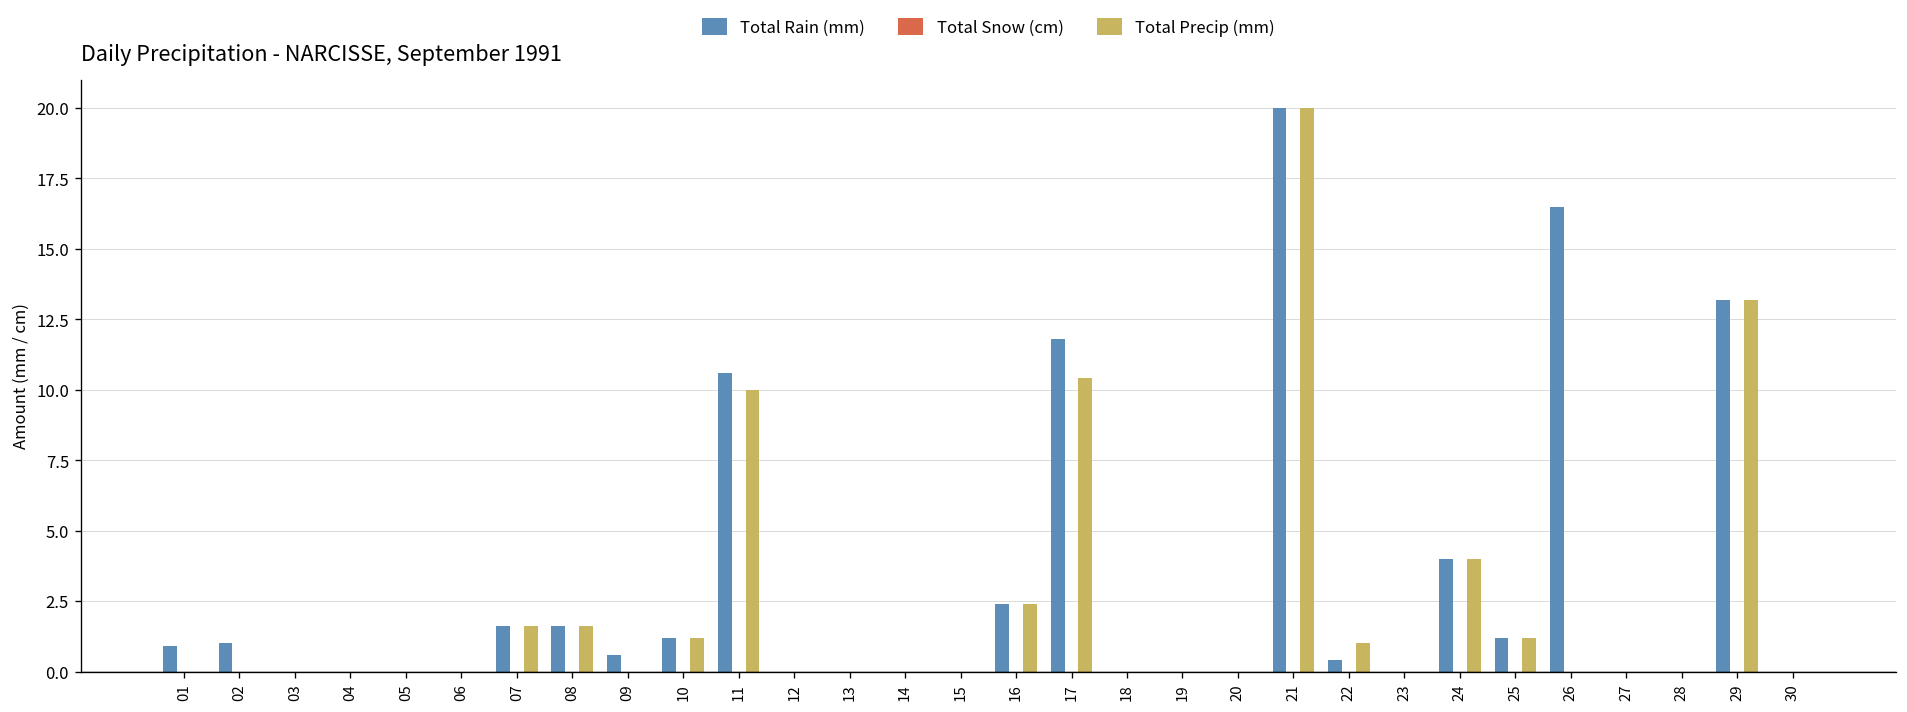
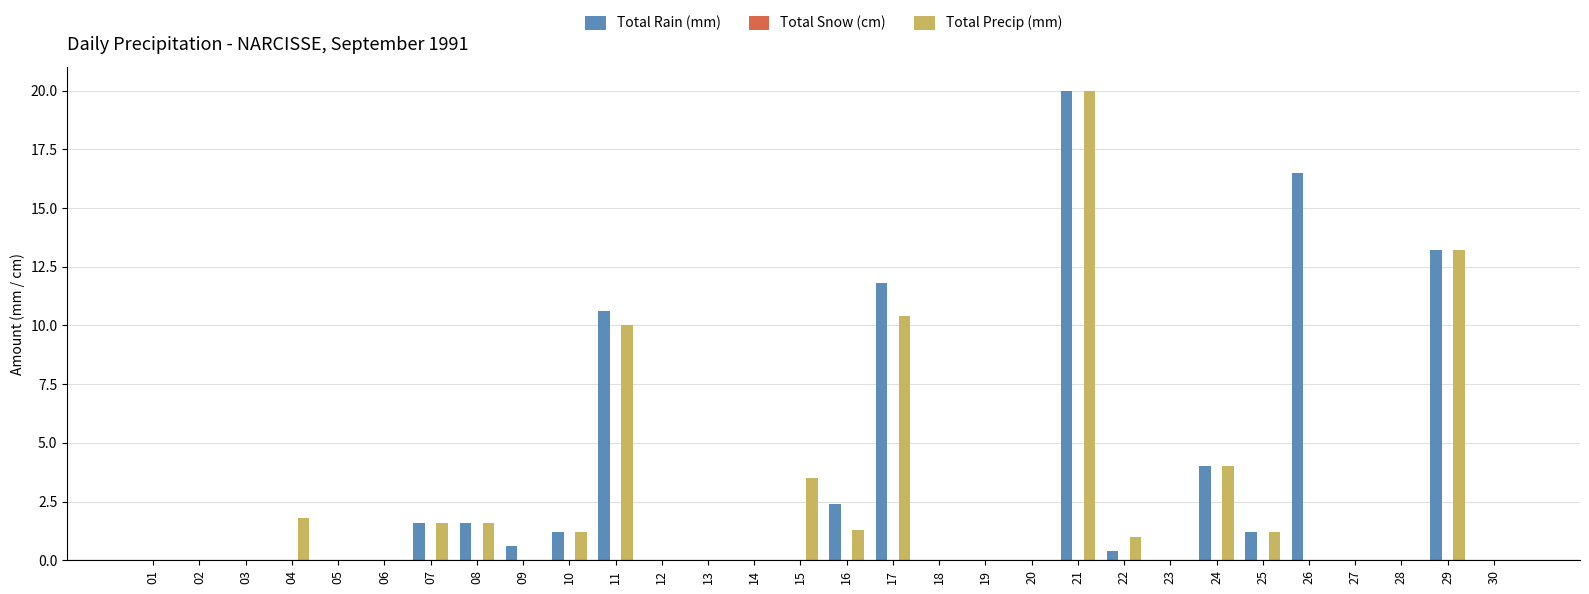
  {
    "Total Rain (mm)": {
-     "01": 0.9,
-     "02": 1,
+     "01": 0.0,
+     "02": 0,
      "03": 0.0,
      "04": 0.0,
      "05": 0.0,
      "06": 0.0,
      "07": 1.6,
      "08": 1.6,
      "09": 0.6,
      "10": 1.2,
      "11": 10.6,
      "12": 0.0,
      "13": 0.0,
      "14": 0.0,
      "15": 0.0,
      "16": 2.4,
      "17": 11.8,
      "18": 0.0,
      "19": 0.0,
      "20": 0.0,
      "21": 20.0,
      "22": 0.4,
      "23": 0.0,
      "24": 4.0,
      "25": 1.2,
      "26": 16.5,
      "27": 0.0,
      "28": 0.0,
      "29": 13.2,
      "30": 0.0
    },
    "Total Snow (cm)": {
      "01": 0.0,
      "02": 0.0,
      "03": 0.0,
      "04": 0.0,
      "05": 0.0,
      "06": 0.0,
      "07": 0.0,
      "08": 0.0,
      "09": 0.0,
      "10": 0.0,
      "11": 0.0,
      "12": 0.0,
      "13": 0.0,
      "14": 0.0,
      "15": 0.0,
      "16": 0.0,
      "17": 0.0,
      "18": 0.0,
      "19": 0.0,
      "20": 0.0,
      "21": 0.0,
      "22": 0.0,
      "23": 0.0,
      "24": 0.0,
      "25": 0.0,
      "26": 0.0,
      "27": 0.0,
      "28": 0.0,
      "29": 0.0,
      "30": 0.0
    },
    "Total Precip (mm)": {
      "01": 0.0,
      "02": 0.0,
      "03": 0.0,
-     "04": 0.0,
+     "04": 1.8,
      "05": 0.0,
      "06": 0.0,
      "07": 1.6,
      "08": 1.6,
      "09": 0.0,
      "10": 1.2,
      "11": 10.0,
      "12": 0.0,
      "13": 0.0,
      "14": 0.0,
-     "15": 0.0,
-     "16": 2.4,
+     "15": 3.5,
+     "16": 1.3,
      "17": 10.4,
      "18": 0.0,
      "19": 0.0,
      "20": 0.0,
      "21": 20.0,
      "22": 1.0,
      "23": 0.0,
      "24": 4.0,
      "25": 1.2,
      "26": 0.0,
      "27": 0.0,
      "28": 0.0,
      "29": 13.2,
      "30": 0.0
    }
  }
